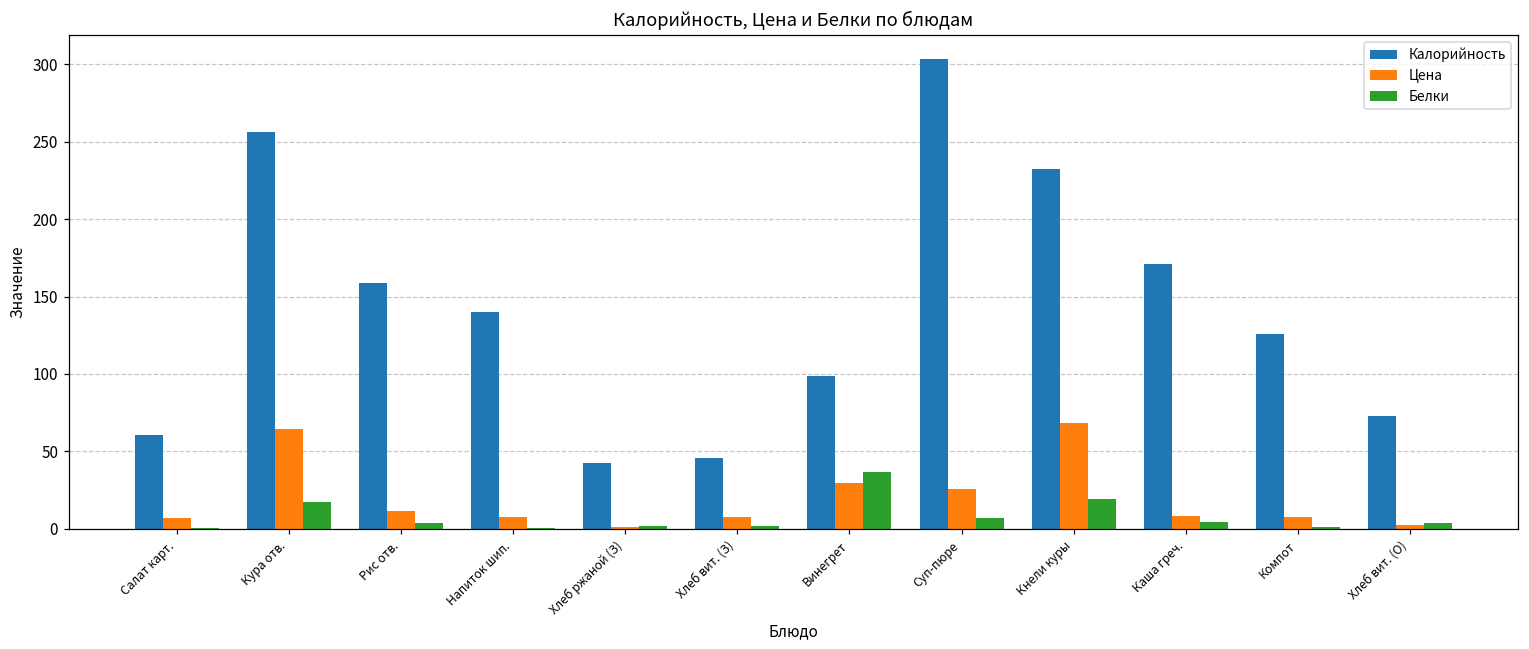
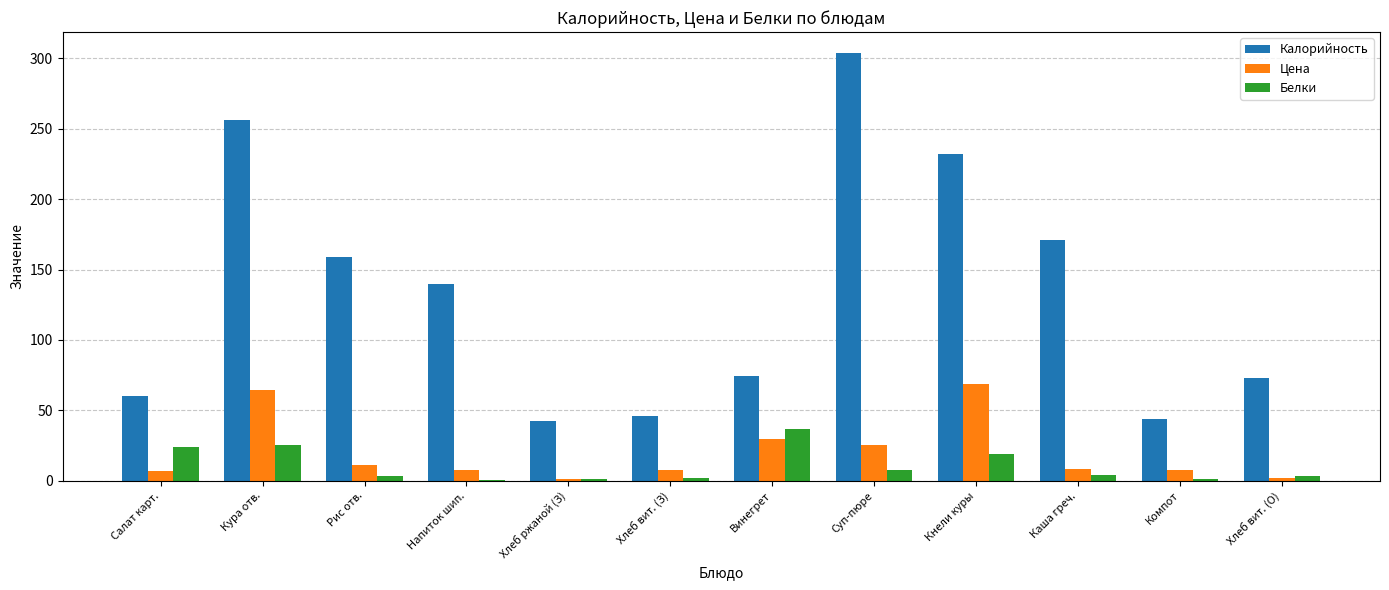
  {
    "Калорийность": {
      "Салат карт.": 61,
      "Кура отв.": 256,
      "Рис отв.": 159,
      "Напиток шип.": 140,
      "Хлеб ржаной (З)": 42,
      "Хлеб вит. (З)": 46,
-     "Винегрет": 99,
+     "Винегрет": 74,
      "Суп-пюре": 303,
      "Кнели куры": 232,
      "Каша греч.": 171,
-     "Компот": 126,
+     "Компот": 44,
      "Хлеб вит. (О)": 73
    },
    "Цена": {
      "Салат карт.": 7,
      "Кура отв.": 64,
      "Рис отв.": 11,
      "Напиток шип.": 8,
      "Хлеб вит. (З)": 8,
      "Винегрет": 30,
      "Суп-пюре": 26,
      "Кнели куры": 69,
      "Каша греч.": 8,
      "Компот": 8,
      "Хлеб вит. (О)": 2
    },
    "Белки": {
-     "Салат карт.": 1,
-     "Кура отв.": 17,
+     "Салат карт.": 24,
+     "Кура отв.": 26,
      "Рис отв.": 4,
      "Хлеб вит. (З)": 2,
      "Винегрет": 37,
      "Суп-пюре": 7,
      "Кнели куры": 19,
      "Каша греч.": 5,
      "Хлеб вит. (О)": 4
    }
  }
